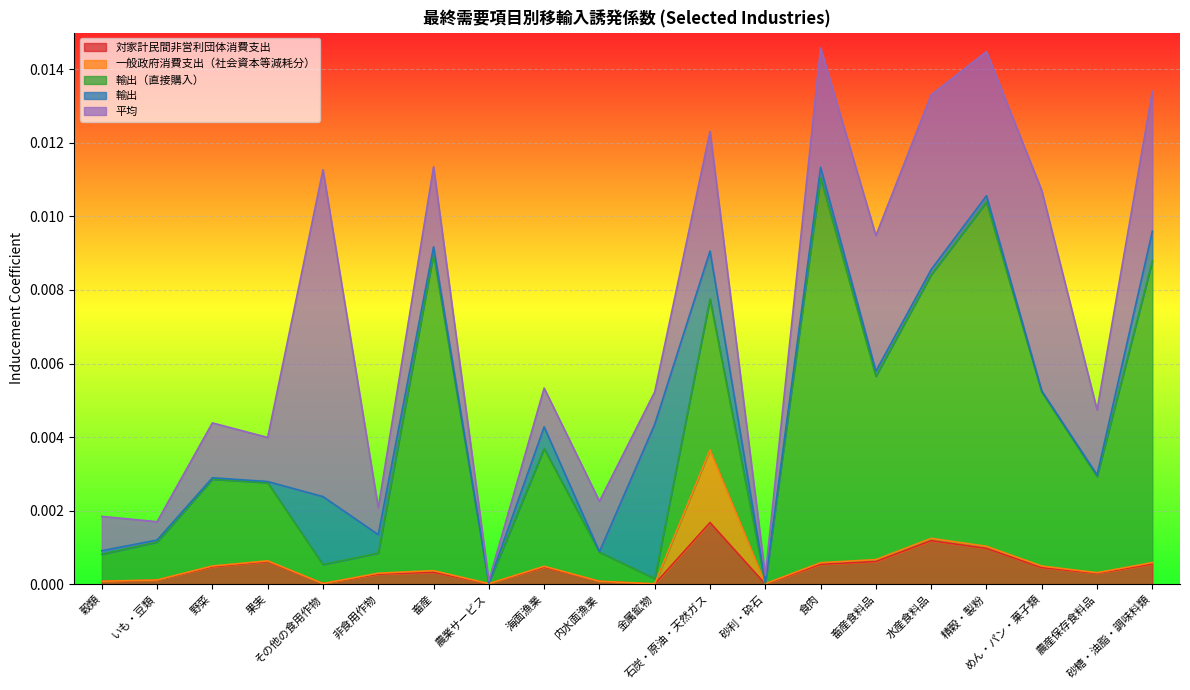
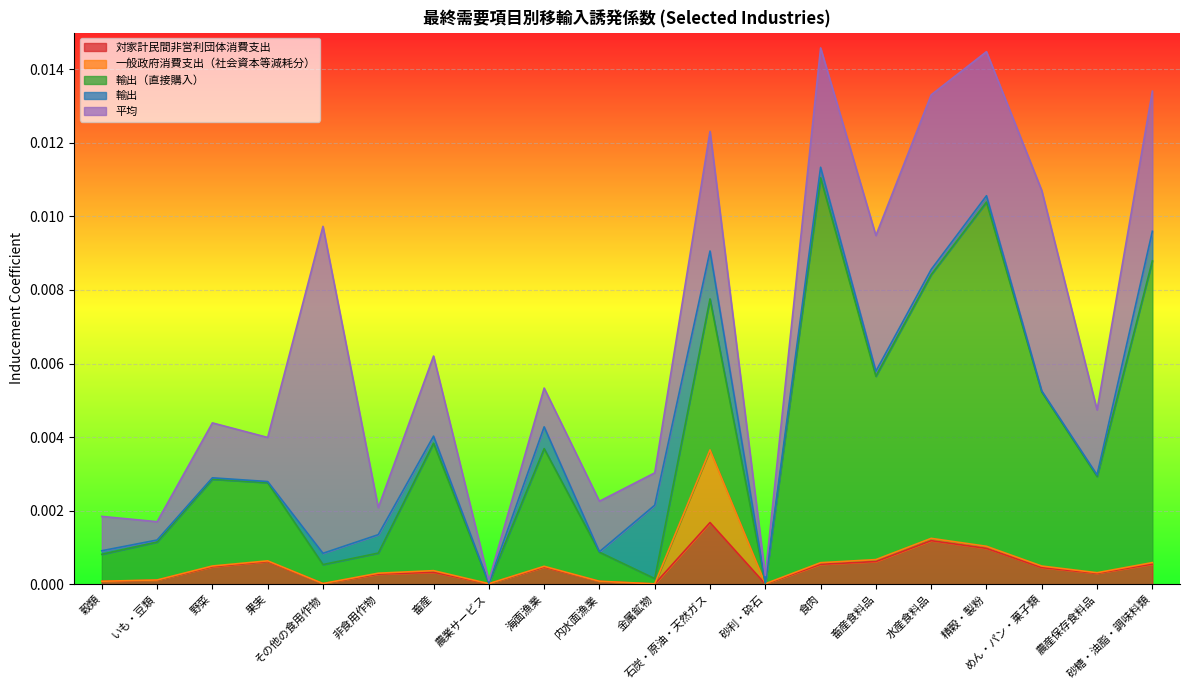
  {
    "対家計民間非営利団体消費支出": {
      "石炭・原油・天然ガス": 0.0017
    },
    "一般政府消費支出（社会資本等減耗分）": {
      "石炭・原油・天然ガス": 0.0020
    },
    "輸出（直接購入）": {
      "穀類": 0.0007,
      "その他の食用作物": 0.0005,
      "非食用作物": 0.0005,
-     "畜産": 0.0086,
+     "畜産": 0.0035,
      "海面漁業": 0.0032,
      "金属鉱物": 0.0001,
      "石炭・原油・天然ガス": 0.0041,
      "食肉": 0.0105,
      "畜産食料品": 0.0050,
      "水産食料品": 0.0072,
      "精穀・製粉": 0.0094,
      "砂糖・油脂・調味料類": 0.0082
    },
    "輸出": {
      "穀類": 0.0001,
-     "その他の食用作物": 0.0018,
+     "その他の食用作物": 0.0003,
      "非食用作物": 0.0005,
      "畜産": 0.0002,
      "海面漁業": 0.0006,
-     "金属鉱物": 0.0042,
+     "金属鉱物": 0.0020,
      "石炭・原油・天然ガス": 0.0013,
      "食肉": 0.0003,
      "畜産食料品": 0.0001,
      "水産食料品": 0.0001,
      "精穀・製粉": 0.0002,
      "砂糖・油脂・調味料類": 0.0008
    },
    "平均": {
      "穀類": 0.0009,
      "いも・豆類": 0.0005,
      "野菜": 0.0015,
      "果実": 0.0012,
      "その他の食用作物": 0.0089,
      "非食用作物": 0.0007,
      "畜産": 0.0022,
      "海面漁業": 0.0011,
      "内水面漁業": 0.0014,
      "金属鉱物": 0.0009,
      "石炭・原油・天然ガス": 0.0033,
      "砂利・砕石": 0.0002,
      "食肉": 0.0032,
      "畜産食料品": 0.0037,
      "水産食料品": 0.0048,
      "精穀・製粉": 0.0039,
      "めん・パン・菓子類": 0.0054,
      "農産保存食料品": 0.0018,
      "砂糖・油脂・調味料類": 0.0038
    }
  }
